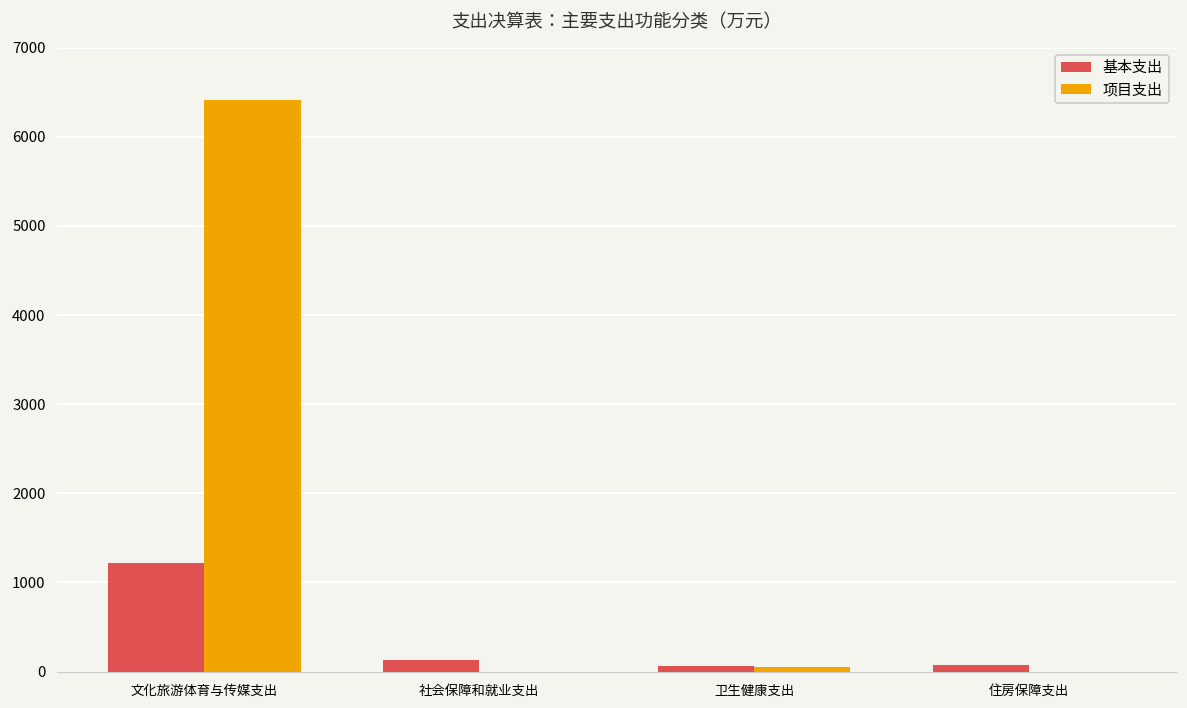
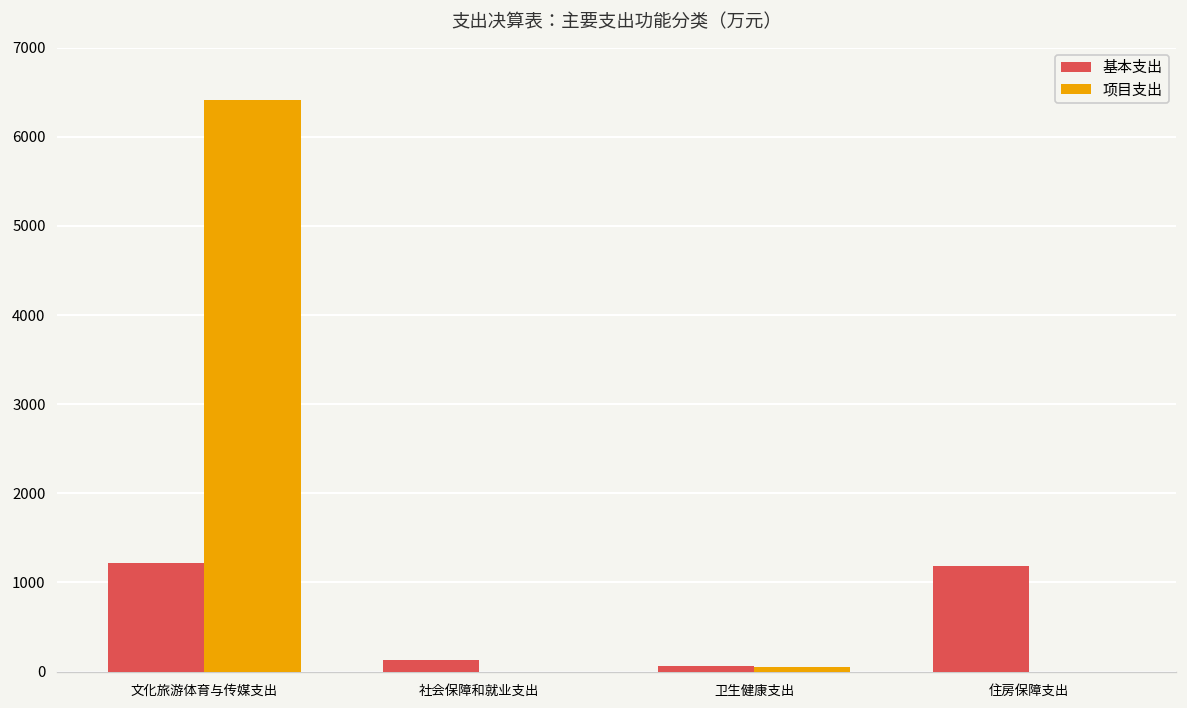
  {
    "基本支出": {
      "文化旅游体育与传媒支出": 1200,
      "社会保障和就业支出": 100,
      "卫生健康支出": 100,
-     "住房保障支出": 100
+     "住房保障支出": 1200
    },
    "项目支出": {
      "文化旅游体育与传媒支出": 6400,
      "社会保障和就业支出": 0,
      "卫生健康支出": 100,
      "住房保障支出": 0
    }
  }
